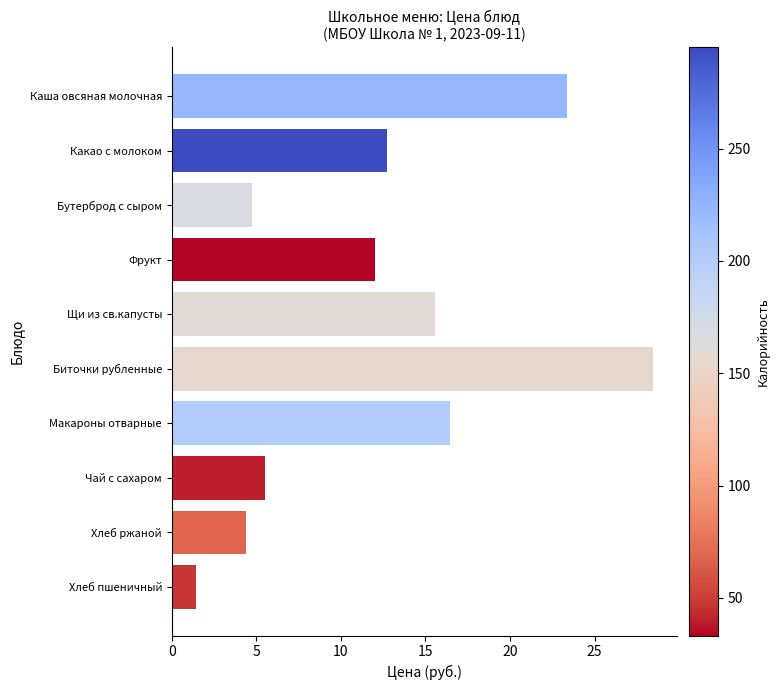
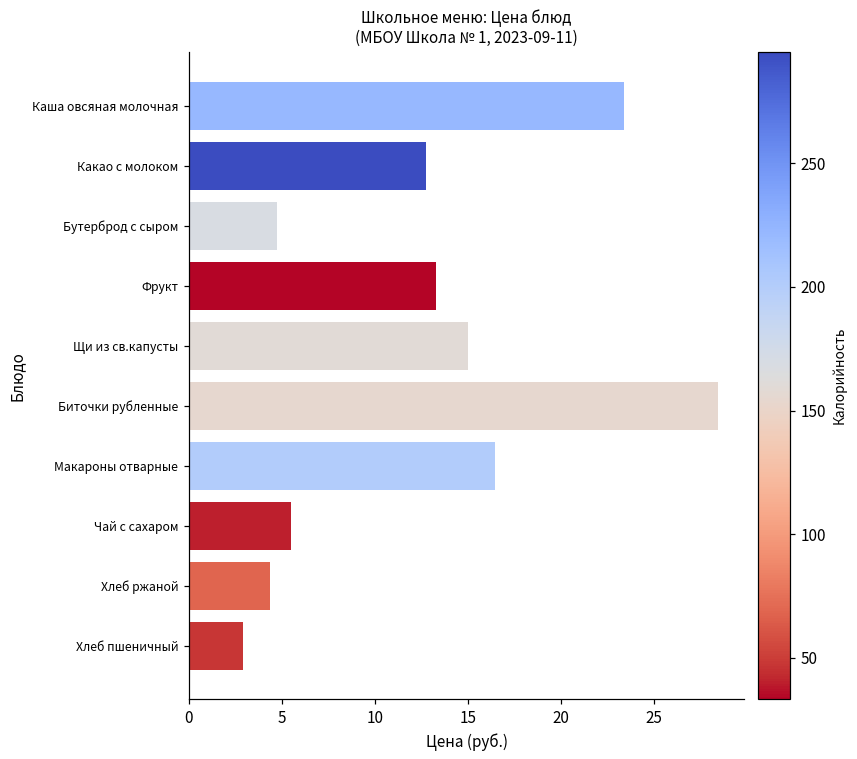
  {
    "Каша овсяная молочная": 23.4,
    "Какао с молоком": 12.8,
    "Бутерброд с сыром": 4.7,
-   "Фрукт": 12.0,
-   "Щи из св.капусты": 15.6,
+   "Фрукт": 13.3,
+   "Щи из св.капусты": 15.0,
    "Биточки рубленные": 28.4,
    "Макароны отварные": 16.5,
    "Чай с сахаром": 5.5,
    "Хлеб ржаной": 4.4,
-   "Хлеб пшеничный": 1.5
+   "Хлеб пшеничный": 2.9
  }
